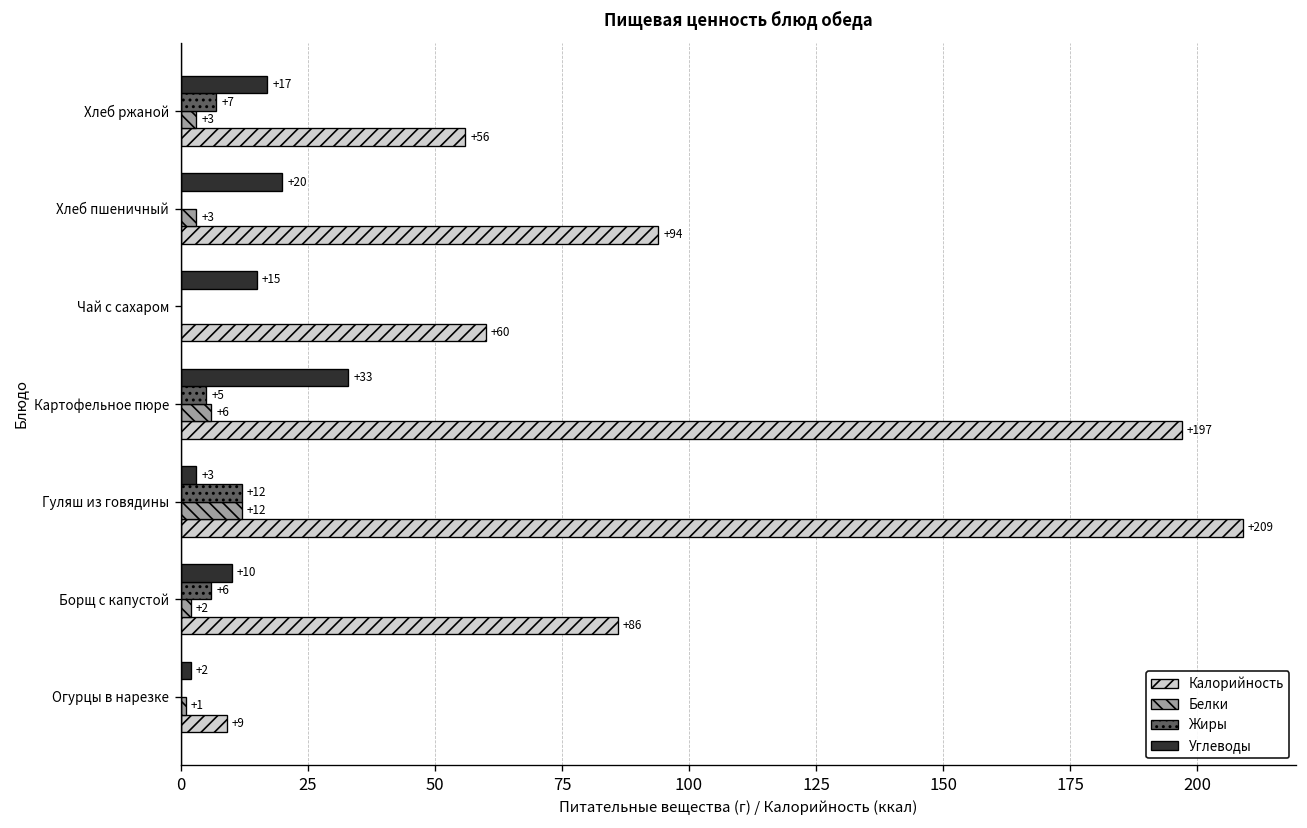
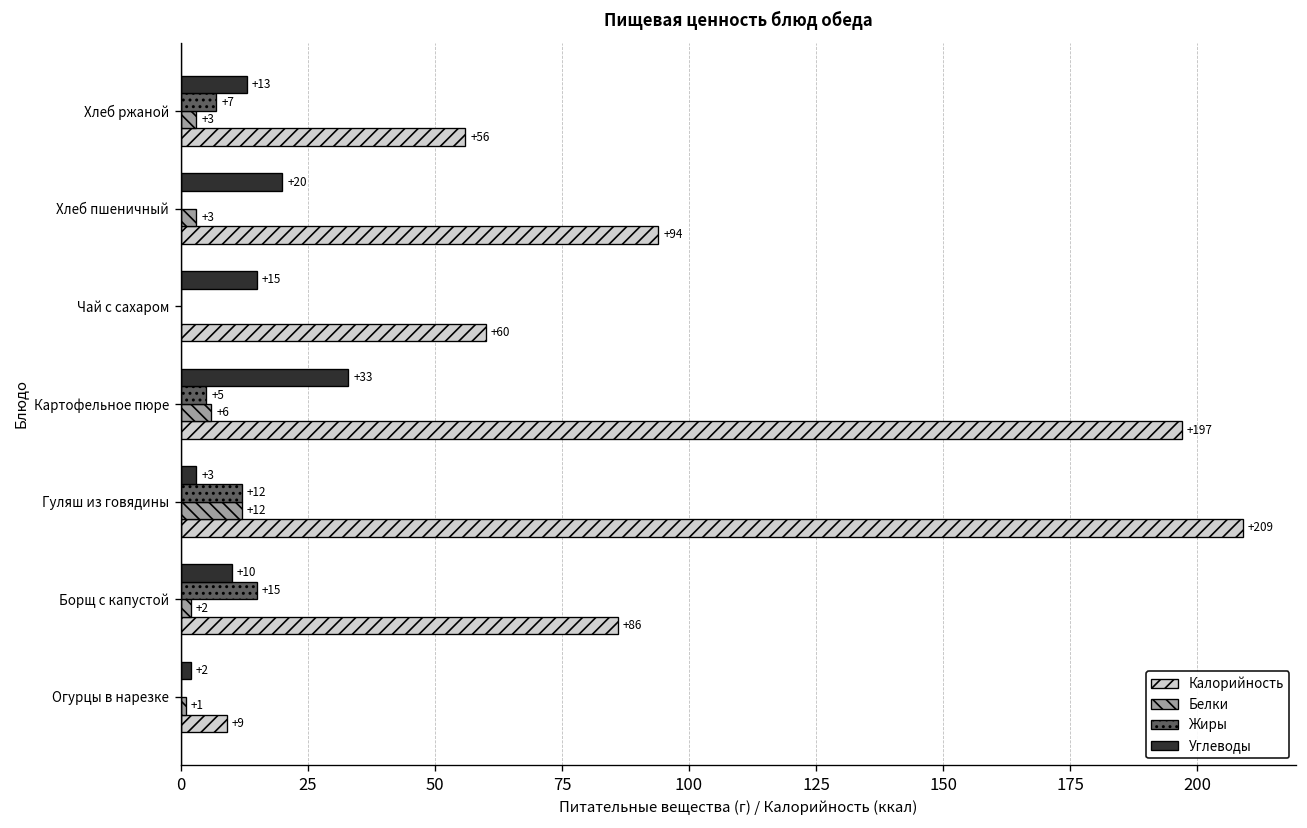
  {
    "Калорийность": {
      "Хлеб ржаной": "+56",
      "Хлеб пшеничный": "+94",
      "Чай с сахаром": "+60",
      "Картофельное пюре": "+197",
      "Гуляш из говядины": "+209",
      "Борщ с капустой": "+86",
      "Огурцы в нарезке": "+9"
    },
    "Белки": {
      "Хлеб ржаной": "+3",
      "Хлеб пшеничный": "+3",
      "Картофельное пюре": "+6",
      "Гуляш из говядины": "+12",
      "Борщ с капустой": "+2",
      "Огурцы в нарезке": "+1"
    },
    "Жиры": {
      "Хлеб ржаной": "+7",
      "Картофельное пюре": "+5",
      "Гуляш из говядины": "+12",
-     "Борщ с капустой": "+6"
+     "Борщ с капустой": "+15"
    },
    "Углеводы": {
-     "Хлеб ржаной": "+17",
+     "Хлеб ржаной": "+13",
      "Хлеб пшеничный": "+20",
      "Чай с сахаром": "+15",
      "Картофельное пюре": "+33",
      "Гуляш из говядины": "+3",
      "Борщ с капустой": "+10",
      "Огурцы в нарезке": "+2"
    }
  }
